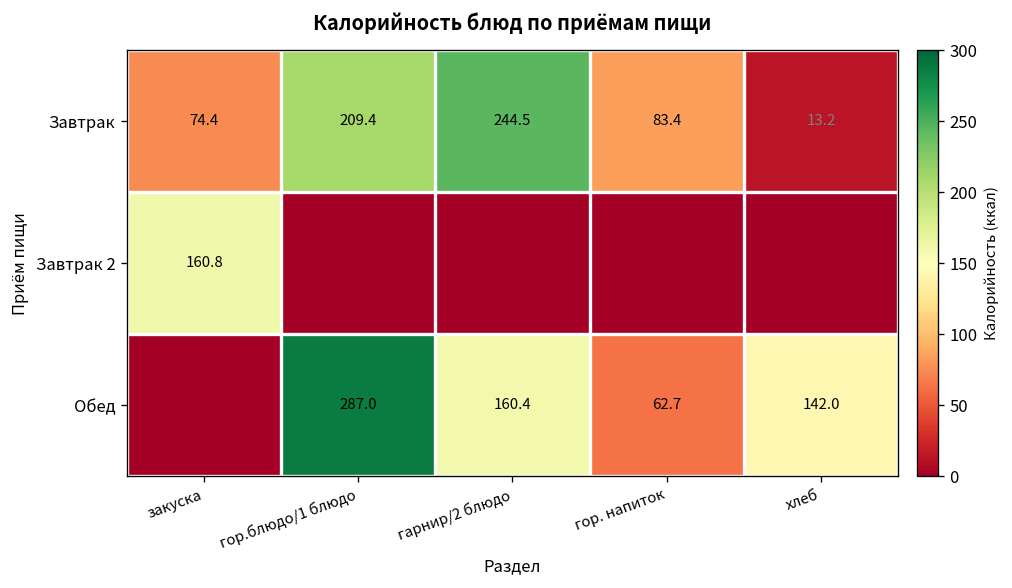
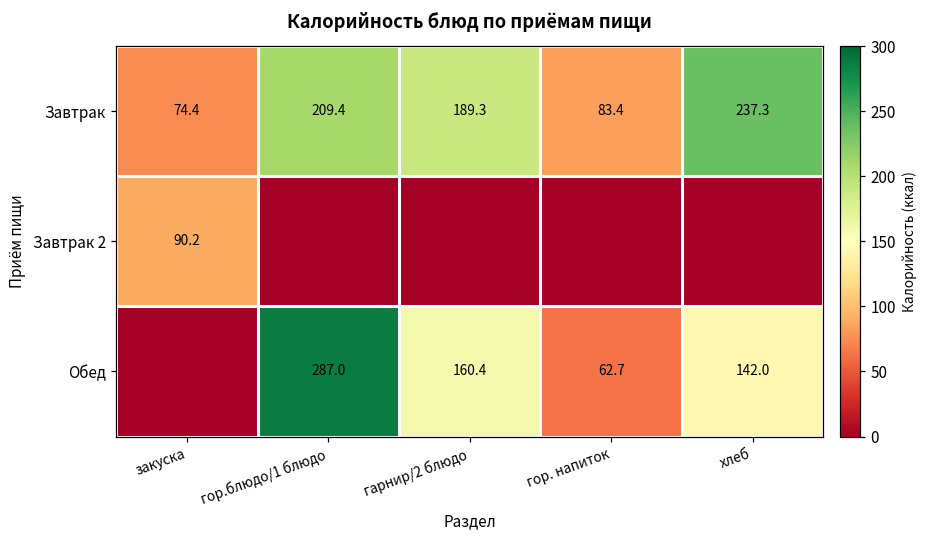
  {
    "Завтрак": {
      "закуска": 74.4,
      "гор.блюдо/1 блюдо": 209.4,
-     "гарнир/2 блюдо": 244.5,
+     "гарнир/2 блюдо": 189.3,
      "гор. напиток": 83.4,
-     "хлеб": 13.2
+     "хлеб": 237.3
    },
    "Завтрак 2": {
-     "закуска": 160.8
+     "закуска": 90.2
    },
    "Обед": {
      "гор.блюдо/1 блюдо": 287.0,
      "гарнир/2 блюдо": 160.4,
      "гор. напиток": 62.7,
      "хлеб": 142.0
    }
  }
